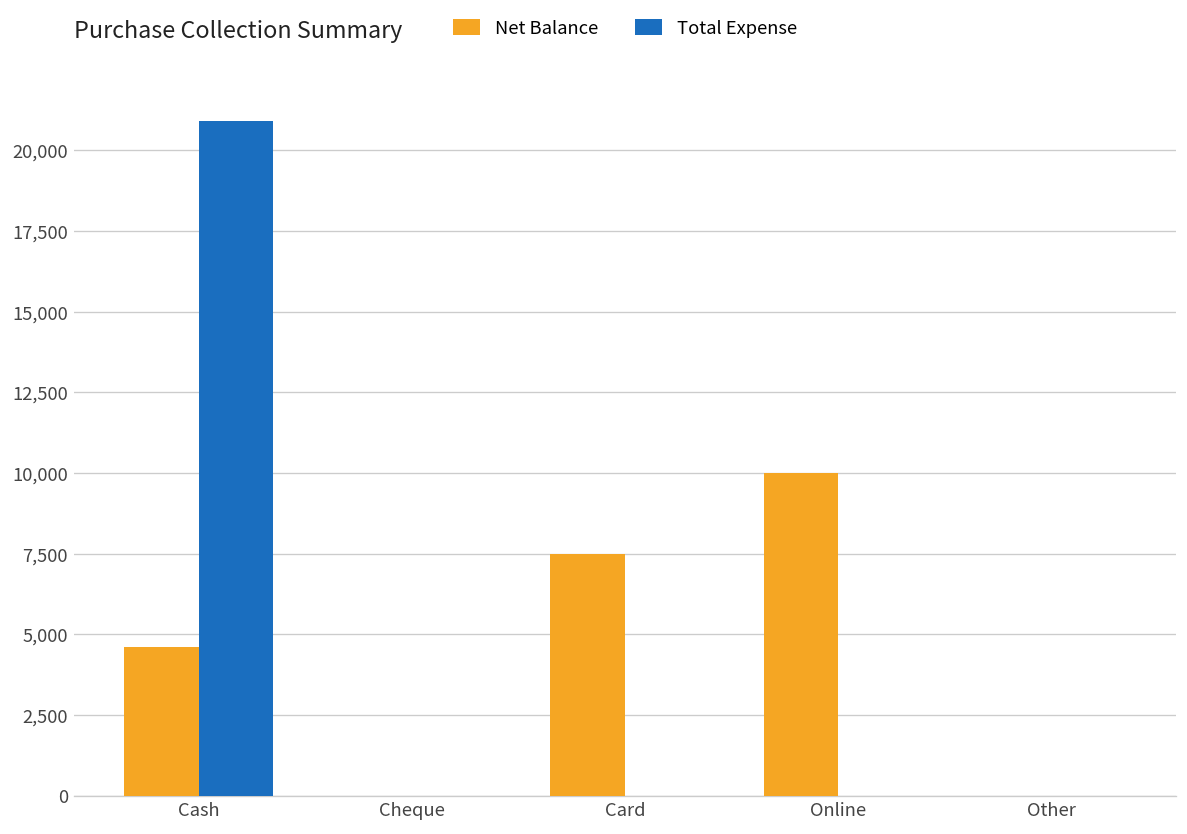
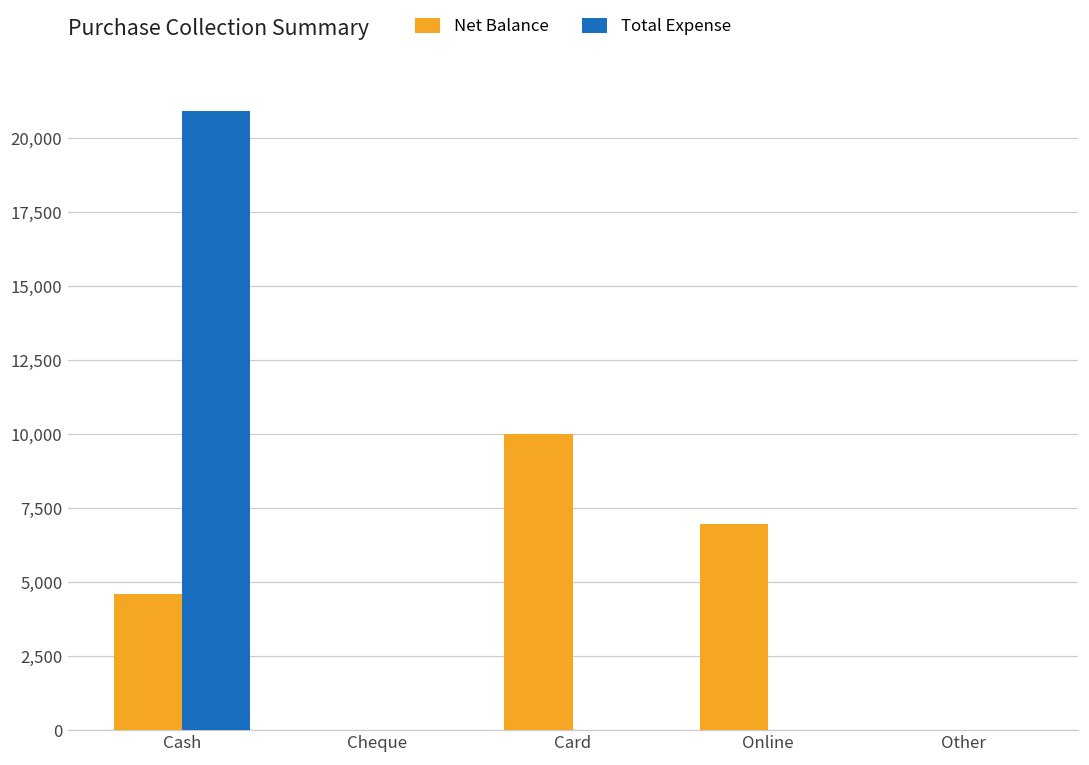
  {
    "Net Balance": {
      "Cash": "4,600",
      "Cheque": "0",
-     "Card": "7,500",
-     "Online": "10,000",
+     "Card": "10,000",
+     "Online": "7,000",
      "Other": "0"
    },
    "Total Expense": {
      "Cash": "20,900",
      "Cheque": "0",
      "Card": "0",
      "Online": "0",
      "Other": "0"
    }
  }
